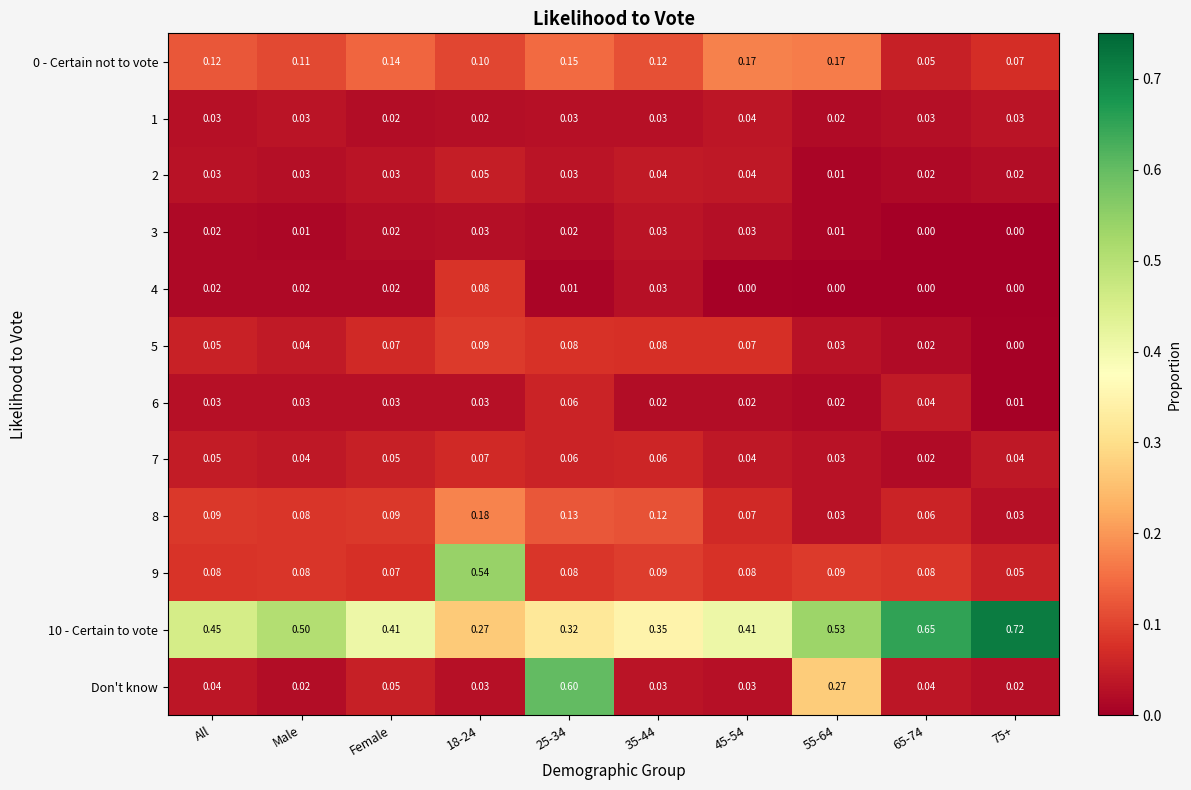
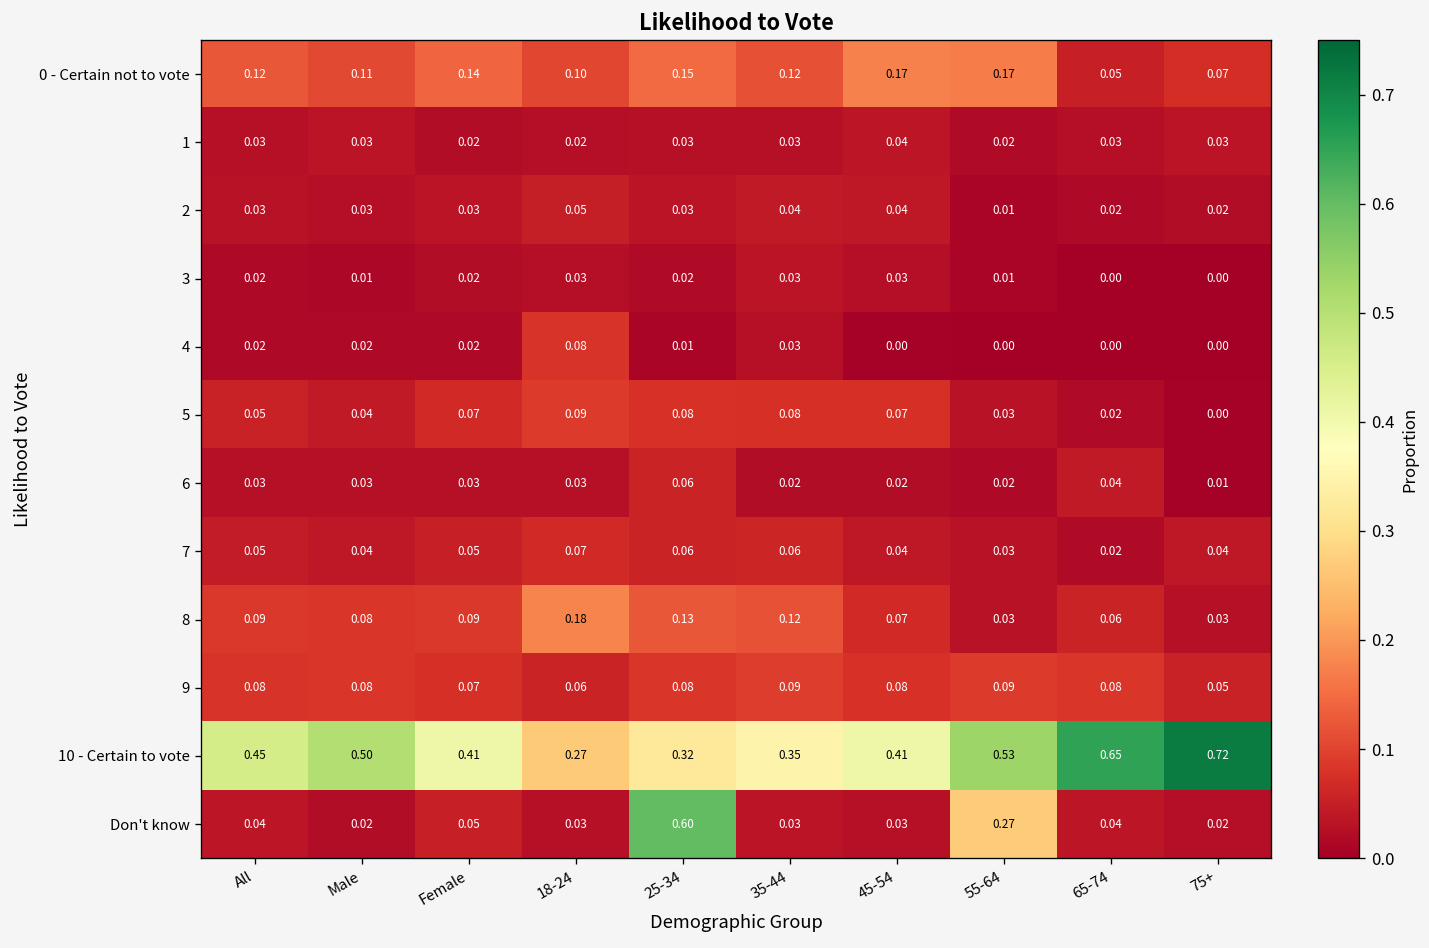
  {
    "0 - Certain not to vote": {
      "All": 0.12,
      "Male": 0.11,
      "Female": 0.14,
      "18-24": 0.10,
      "25-34": 0.15,
      "35-44": 0.12,
      "45-54": 0.17,
      "55-64": 0.17,
      "65-74": 0.05,
      "75+": 0.07
    },
    "1": {
      "All": 0.03,
      "Male": 0.03,
      "Female": 0.02,
      "18-24": 0.02,
      "25-34": 0.03,
      "35-44": 0.03,
      "45-54": 0.04,
      "55-64": 0.02,
      "65-74": 0.03,
      "75+": 0.03
    },
    "2": {
      "All": 0.03,
      "Male": 0.03,
      "Female": 0.03,
      "18-24": 0.05,
      "25-34": 0.03,
      "35-44": 0.04,
      "45-54": 0.04,
      "55-64": 0.01,
      "65-74": 0.02,
      "75+": 0.02
    },
    "3": {
      "All": 0.02,
      "Male": 0.01,
      "Female": 0.02,
      "18-24": 0.03,
      "25-34": 0.02,
      "35-44": 0.03,
      "45-54": 0.03,
      "55-64": 0.01,
      "65-74": 0.00,
      "75+": 0.00
    },
    "4": {
      "All": 0.02,
      "Male": 0.02,
      "Female": 0.02,
      "18-24": 0.08,
      "25-34": 0.01,
      "35-44": 0.03,
      "45-54": 0.00,
      "55-64": 0.00,
      "65-74": 0.00,
      "75+": 0.00
    },
    "5": {
      "All": 0.05,
      "Male": 0.04,
      "Female": 0.07,
      "18-24": 0.09,
      "25-34": 0.08,
      "35-44": 0.08,
      "45-54": 0.07,
      "55-64": 0.03,
      "65-74": 0.02,
      "75+": 0.00
    },
    "6": {
      "All": 0.03,
      "Male": 0.03,
      "Female": 0.03,
      "18-24": 0.03,
      "25-34": 0.06,
      "35-44": 0.02,
      "45-54": 0.02,
      "55-64": 0.02,
      "65-74": 0.04,
      "75+": 0.01
    },
    "7": {
      "All": 0.05,
      "Male": 0.04,
      "Female": 0.05,
      "18-24": 0.07,
      "25-34": 0.06,
      "35-44": 0.06,
      "45-54": 0.04,
      "55-64": 0.03,
      "65-74": 0.02,
      "75+": 0.04
    },
    "8": {
      "All": 0.09,
      "Male": 0.08,
      "Female": 0.09,
      "18-24": 0.18,
      "25-34": 0.13,
      "35-44": 0.12,
      "45-54": 0.07,
      "55-64": 0.03,
      "65-74": 0.06,
      "75+": 0.03
    },
    "9": {
      "All": 0.08,
      "Male": 0.08,
      "Female": 0.07,
-     "18-24": 0.54,
+     "18-24": 0.06,
      "25-34": 0.08,
      "35-44": 0.09,
      "45-54": 0.08,
      "55-64": 0.09,
      "65-74": 0.08,
      "75+": 0.05
    },
    "10 - Certain to vote": {
      "All": 0.45,
      "Male": 0.50,
      "Female": 0.41,
      "18-24": 0.27,
      "25-34": 0.32,
      "35-44": 0.35,
      "45-54": 0.41,
      "55-64": 0.53,
      "65-74": 0.65,
      "75+": 0.72
    },
    "Don't know": {
      "All": 0.04,
      "Male": 0.02,
      "Female": 0.05,
      "18-24": 0.03,
      "25-34": 0.60,
      "35-44": 0.03,
      "45-54": 0.03,
      "55-64": 0.27,
      "65-74": 0.04,
      "75+": 0.02
    }
  }
